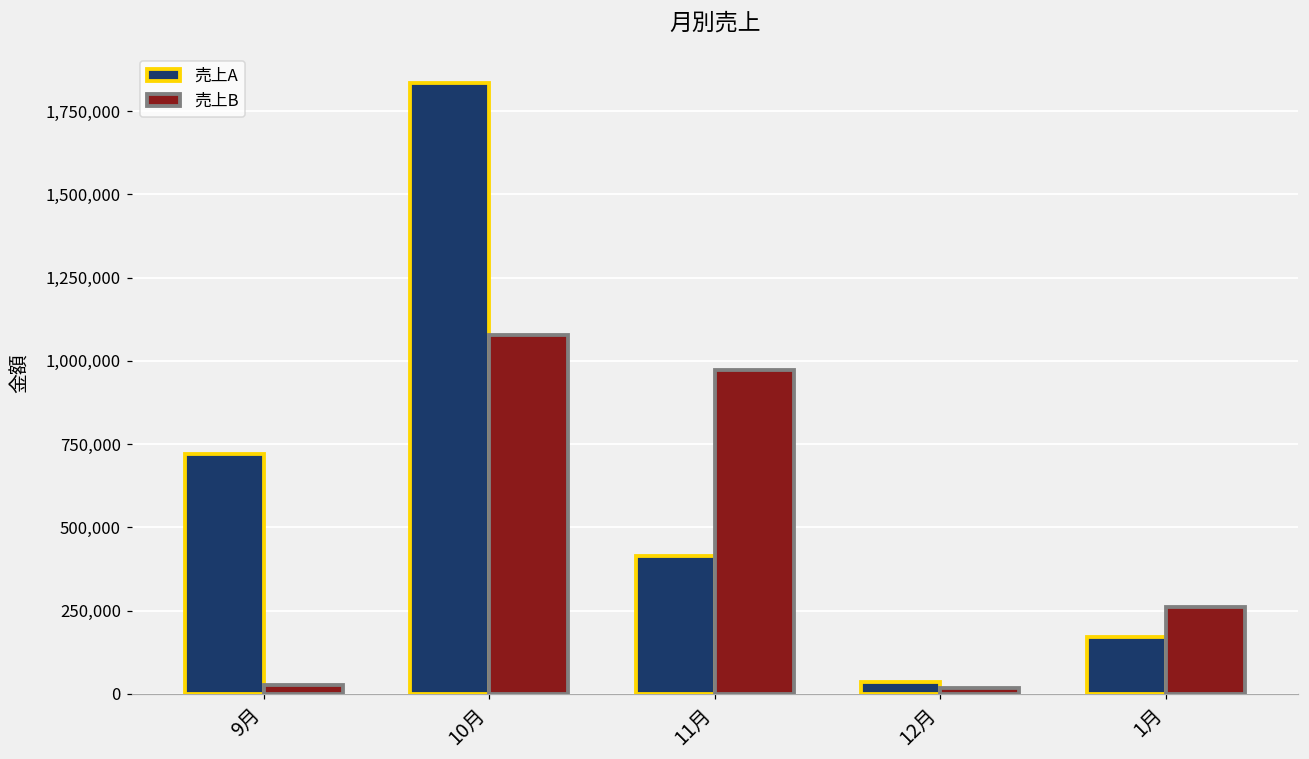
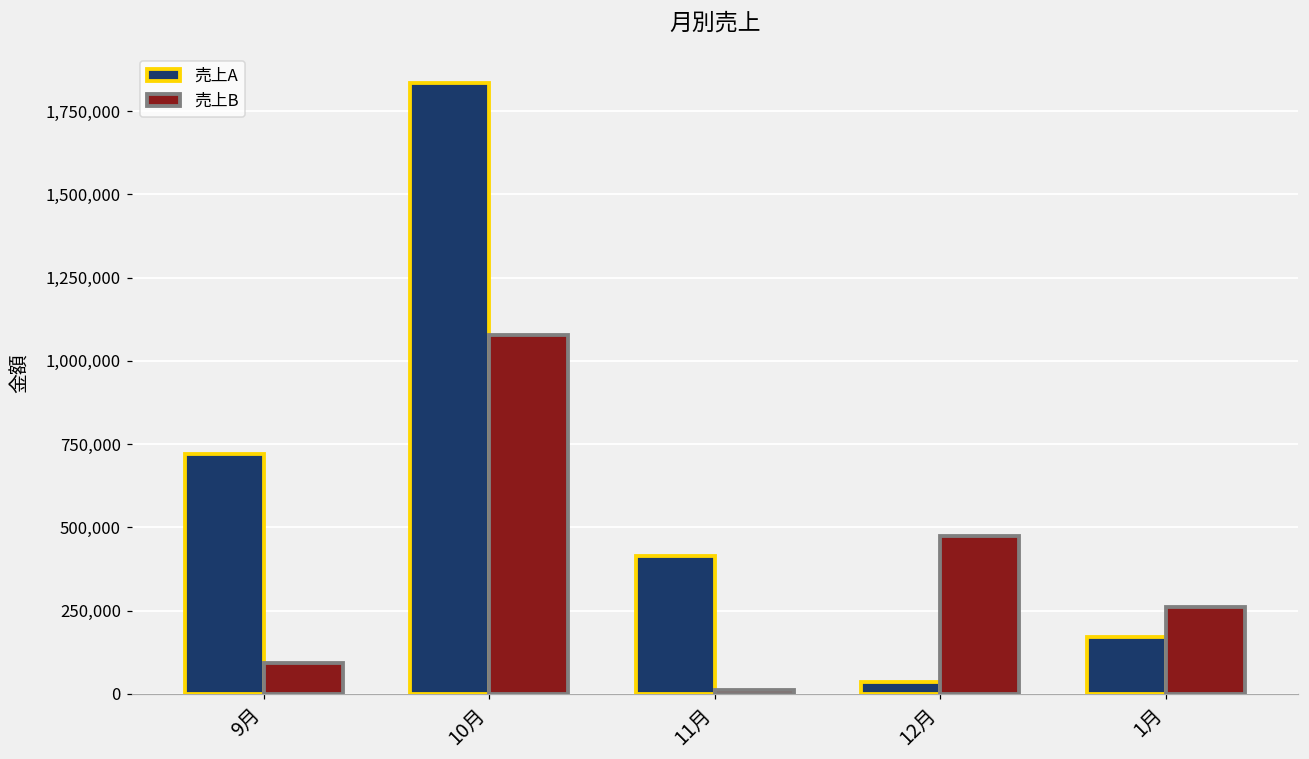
  {
    "売上A": {
      "9月": "720,000",
      "10月": "1,830,000",
      "11月": "410,000",
      "12月": "40,000",
      "1月": "170,000"
    },
    "売上B": {
-     "9月": "30,000",
+     "9月": "90,000",
      "10月": "1,080,000",
-     "11月": "970,000",
-     "12月": "20,000",
+     "11月": "10,000",
+     "12月": "470,000",
      "1月": "260,000"
    }
  }
